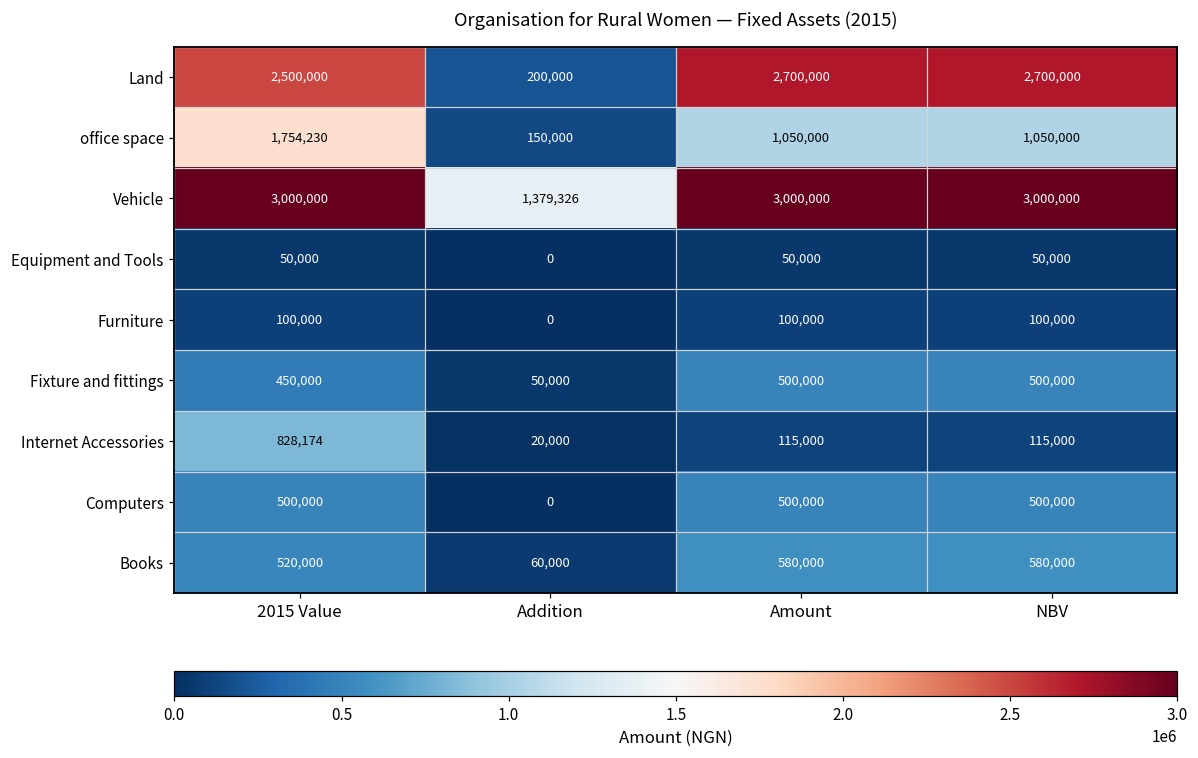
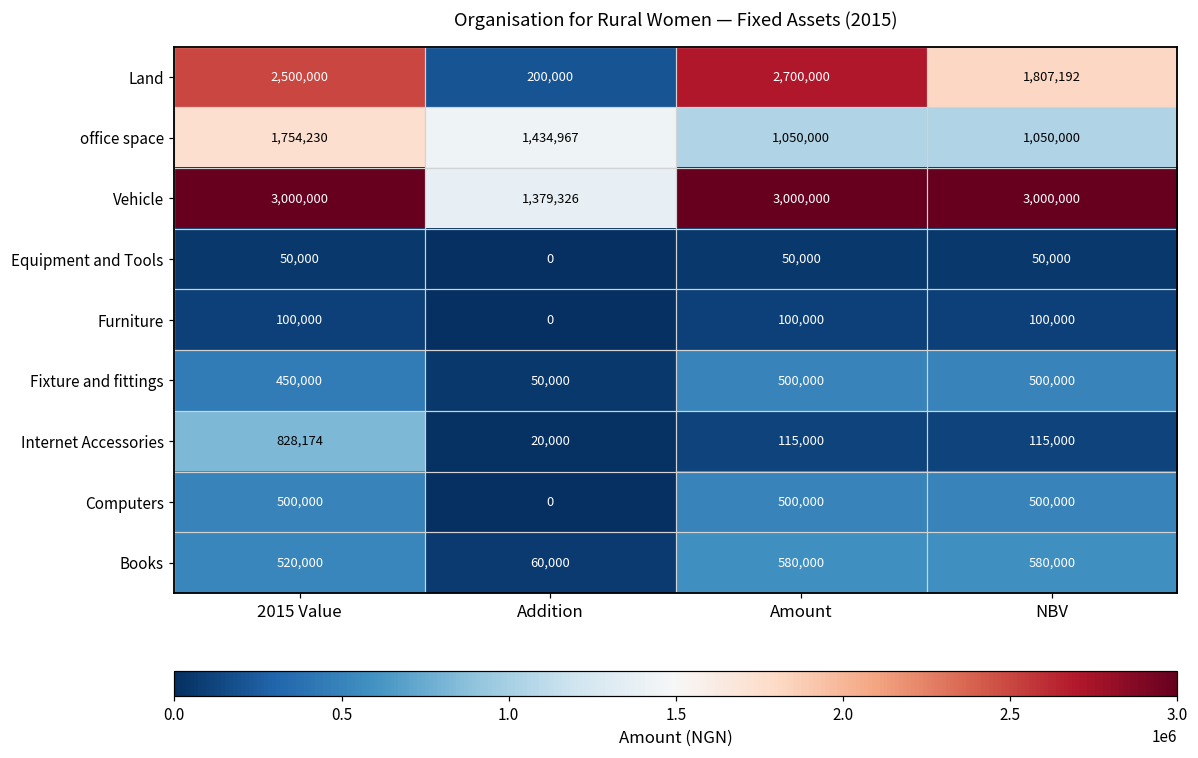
  {
    "Land": {
      "2015 Value": "2,500,000",
      "Addition": "200,000",
      "Amount": "2,700,000",
-     "NBV": "2,700,000"
+     "NBV": "1,807,192"
    },
    "office space": {
      "2015 Value": "1,754,230",
-     "Addition": "150,000",
+     "Addition": "1,434,967",
      "Amount": "1,050,000",
      "NBV": "1,050,000"
    },
    "Vehicle": {
      "2015 Value": "3,000,000",
      "Addition": "1,379,326",
      "Amount": "3,000,000",
      "NBV": "3,000,000"
    },
    "Equipment and Tools": {
      "2015 Value": "50,000",
      "Addition": "0",
      "Amount": "50,000",
      "NBV": "50,000"
    },
    "Furniture": {
      "2015 Value": "100,000",
      "Addition": "0",
      "Amount": "100,000",
      "NBV": "100,000"
    },
    "Fixture and fittings": {
      "2015 Value": "450,000",
      "Addition": "50,000",
      "Amount": "500,000",
      "NBV": "500,000"
    },
    "Internet Accessories": {
      "2015 Value": "828,174",
      "Addition": "20,000",
      "Amount": "115,000",
      "NBV": "115,000"
    },
    "Computers": {
      "2015 Value": "500,000",
      "Addition": "0",
      "Amount": "500,000",
      "NBV": "500,000"
    },
    "Books": {
      "2015 Value": "520,000",
      "Addition": "60,000",
      "Amount": "580,000",
      "NBV": "580,000"
    }
  }
